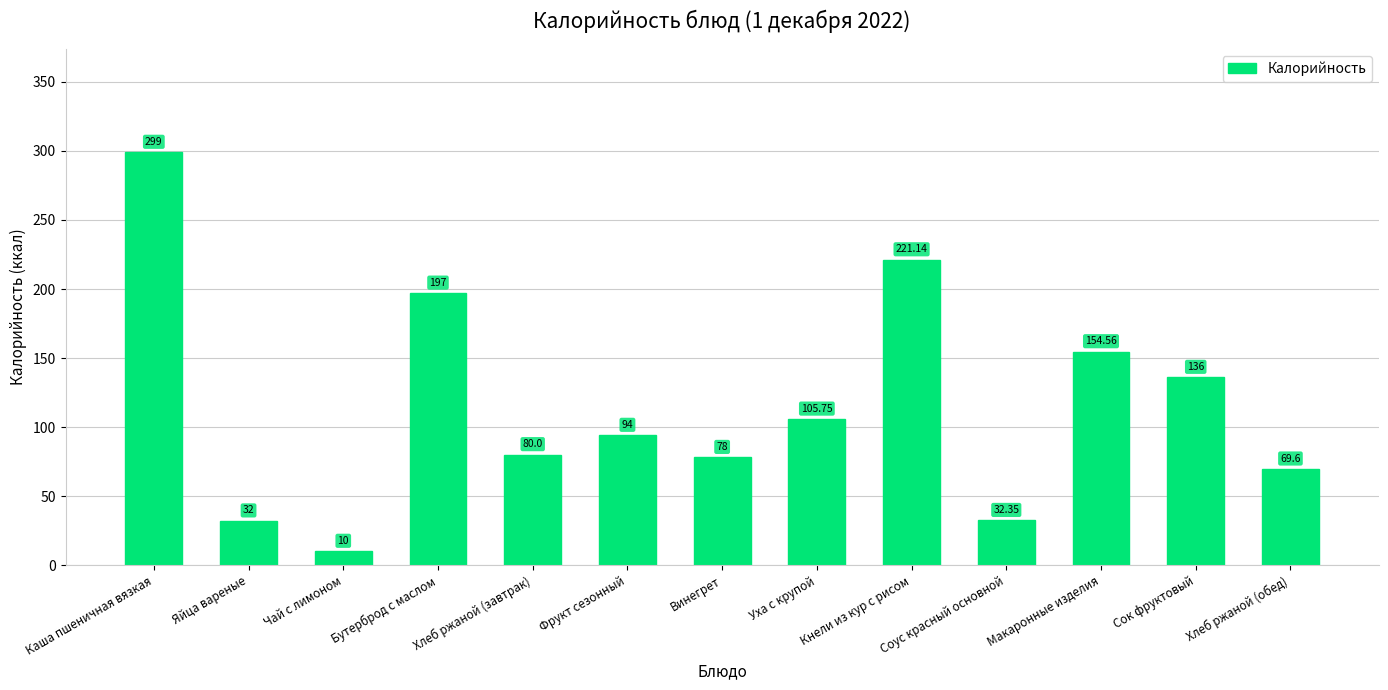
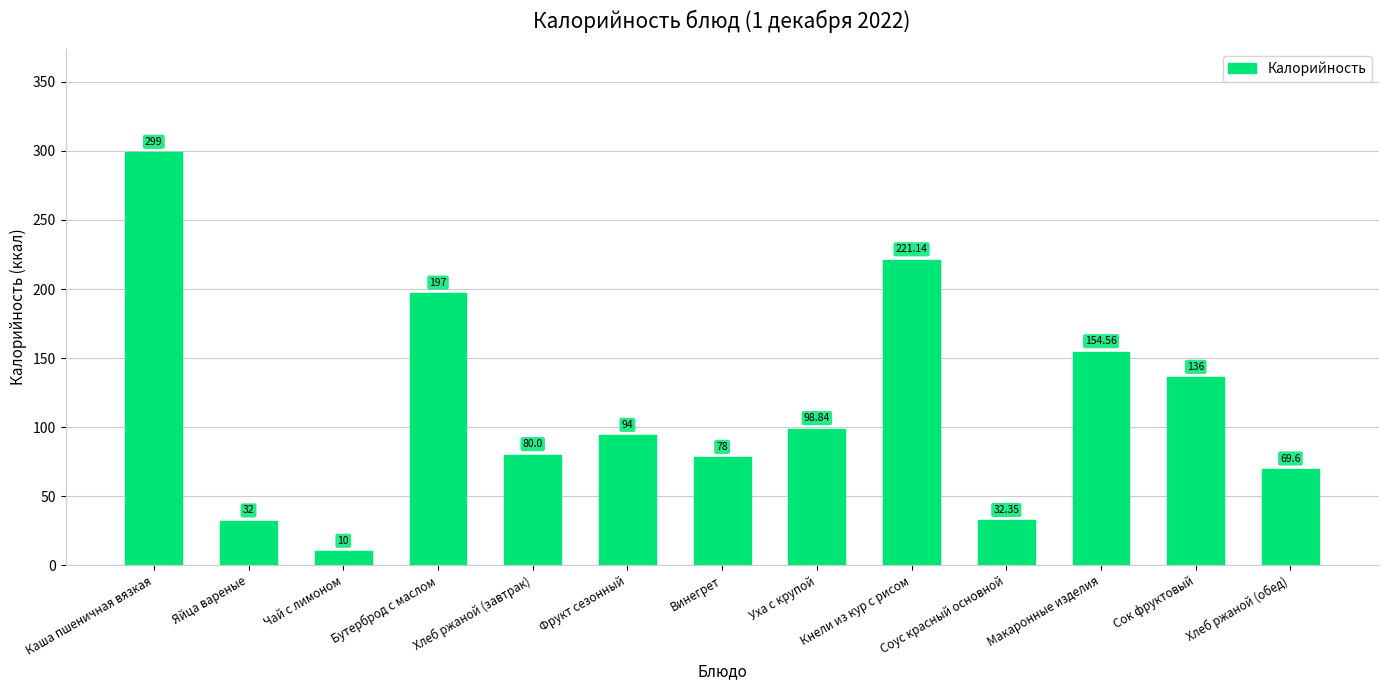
  {
-   "Уха с крупой": 105.75
+   "Уха с крупой": 98.84
  }
